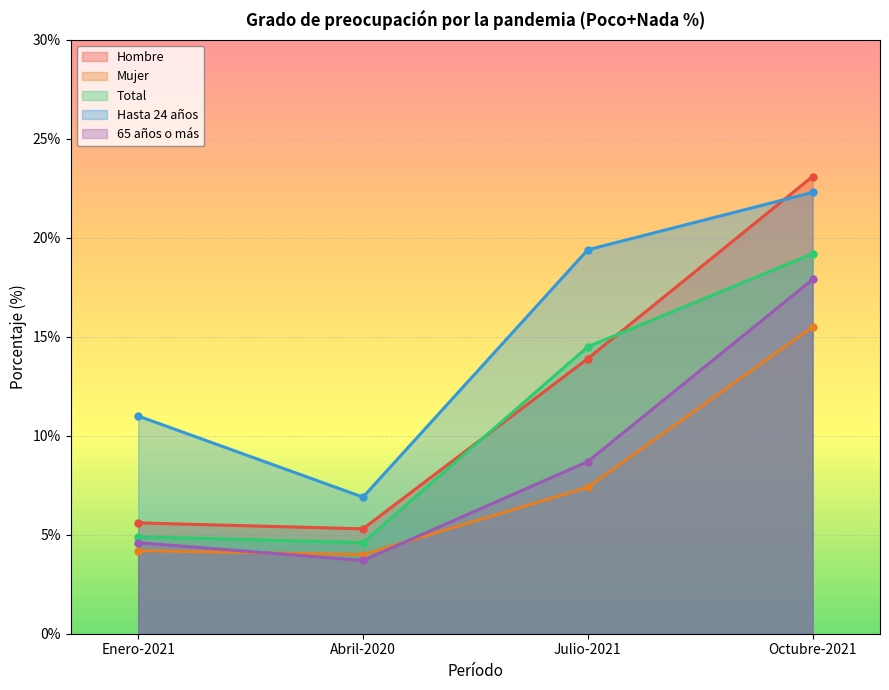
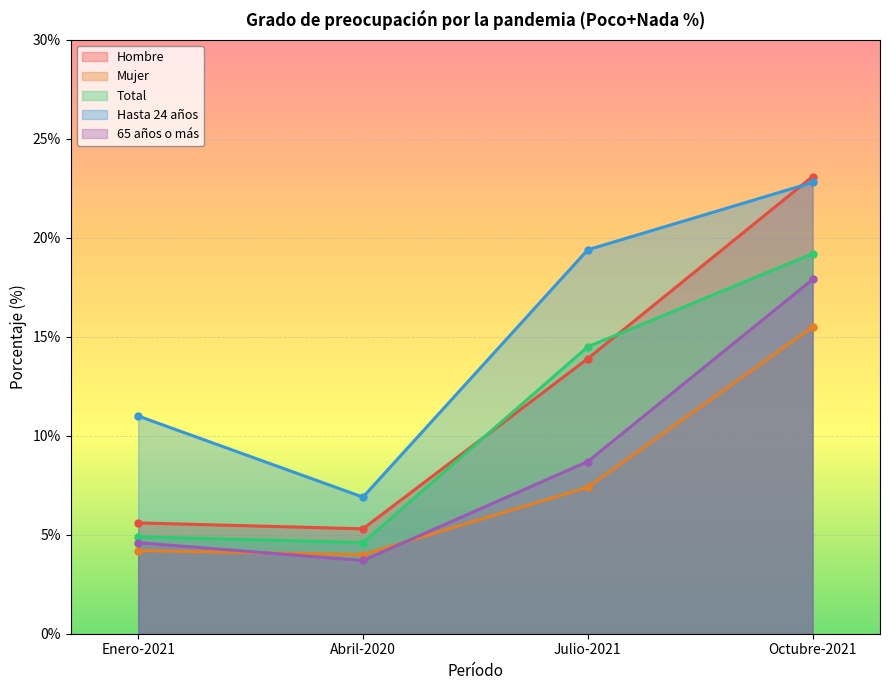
  {
    "Total": {
      "Enero-2021": "4.9%",
      "Abril-2020": "4.6%",
      "Julio-2021": "14.5%",
      "Octubre-2021": "19.2%"
    },
    "Hasta 24 años": {
      "Enero-2021": "11.0%",
      "Abril-2020": "6.9%",
      "Julio-2021": "19.4%",
-     "Octubre-2021": "22.3%"
+     "Octubre-2021": "22.8%"
    },
    "65 años o más": {
      "Enero-2021": "4.6%",
      "Abril-2020": "3.7%",
      "Julio-2021": "8.7%",
      "Octubre-2021": "17.9%"
    }
  }
